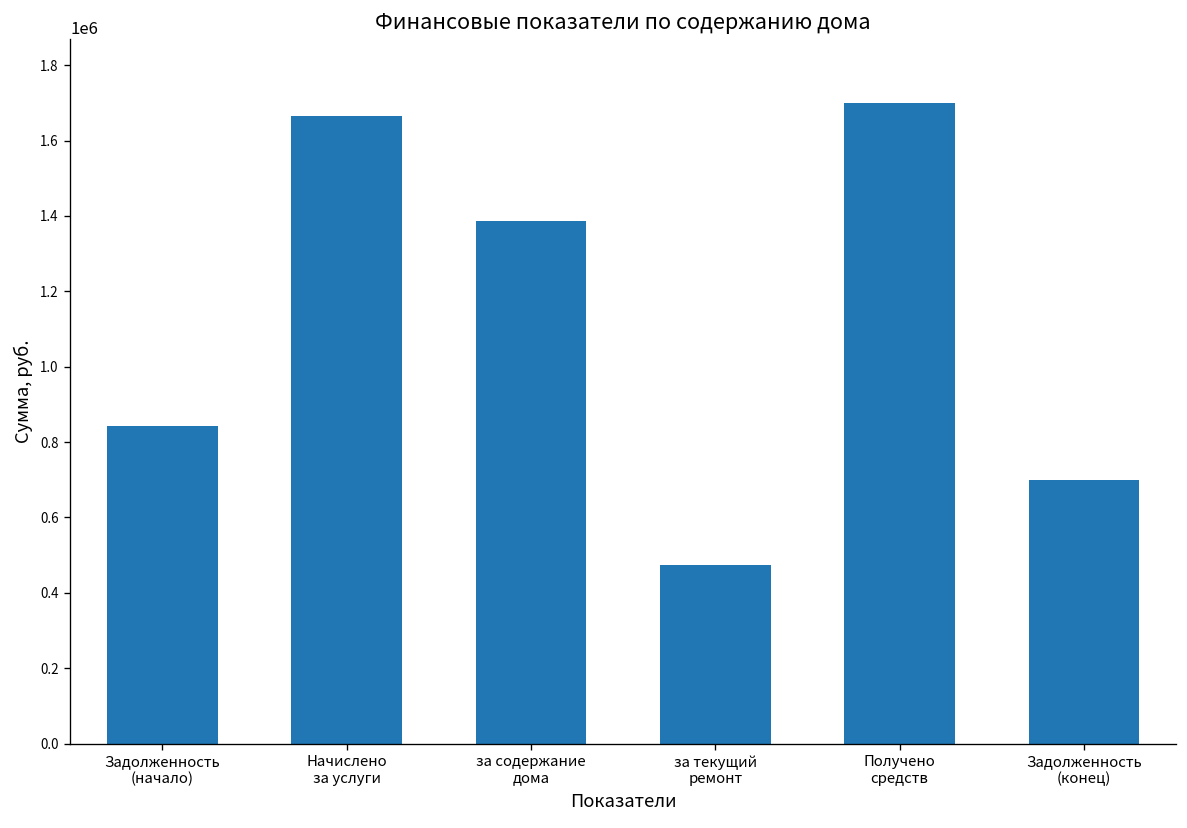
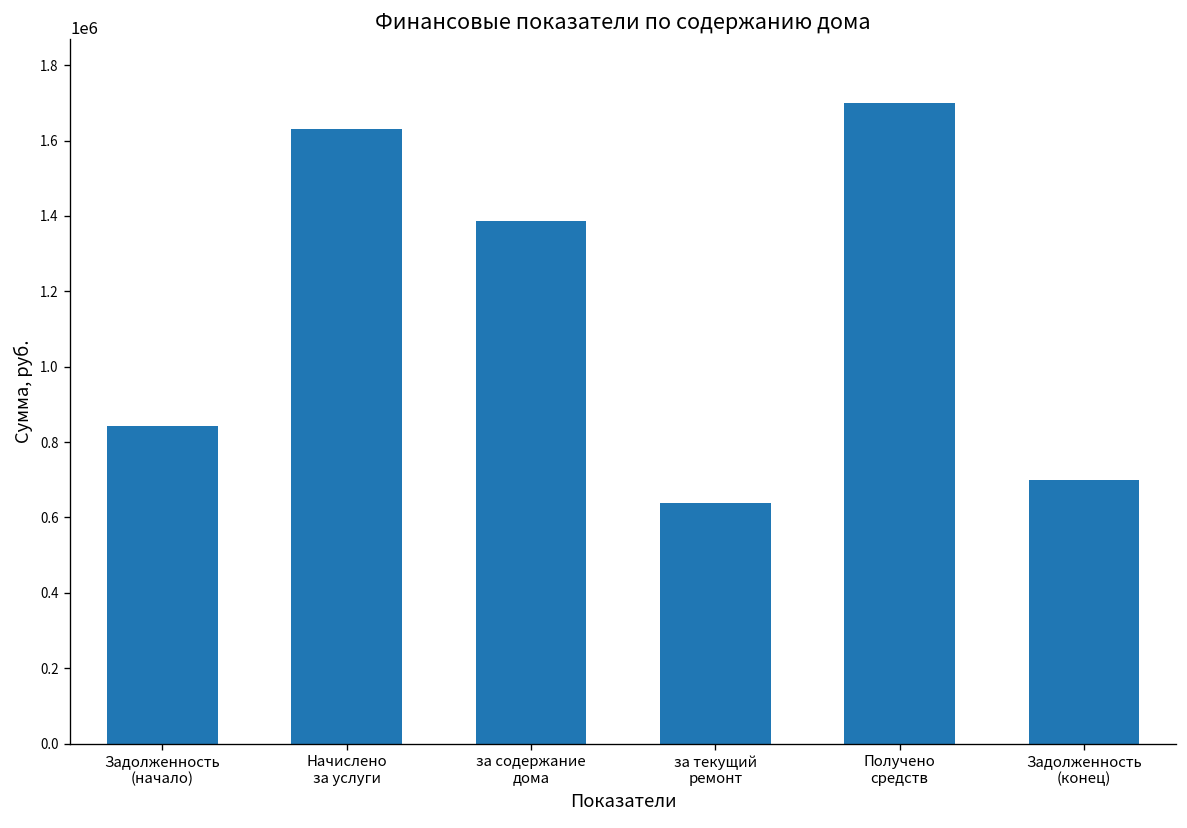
  {
    "Задолженность (начало)": 840000,
-   "Начислено за услуги": 1670000,
+   "Начислено за услуги": 1630000,
    "за содержание дома": 1390000,
-   "за текущий ремонт": 470000,
+   "за текущий ремонт": 640000,
    "Получено средств": 1700000,
    "Задолженность (конец)": 700000
  }
